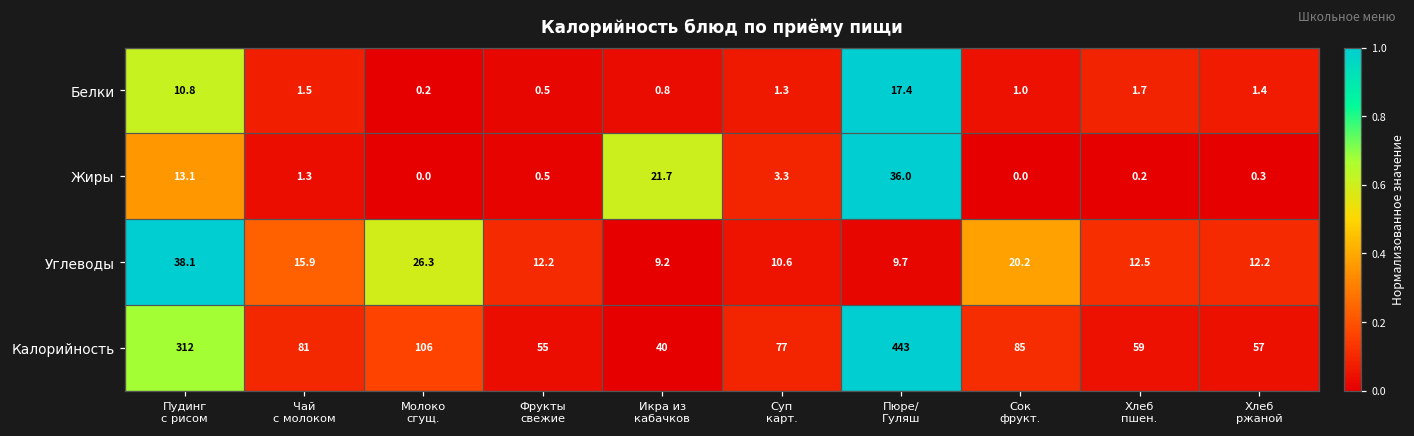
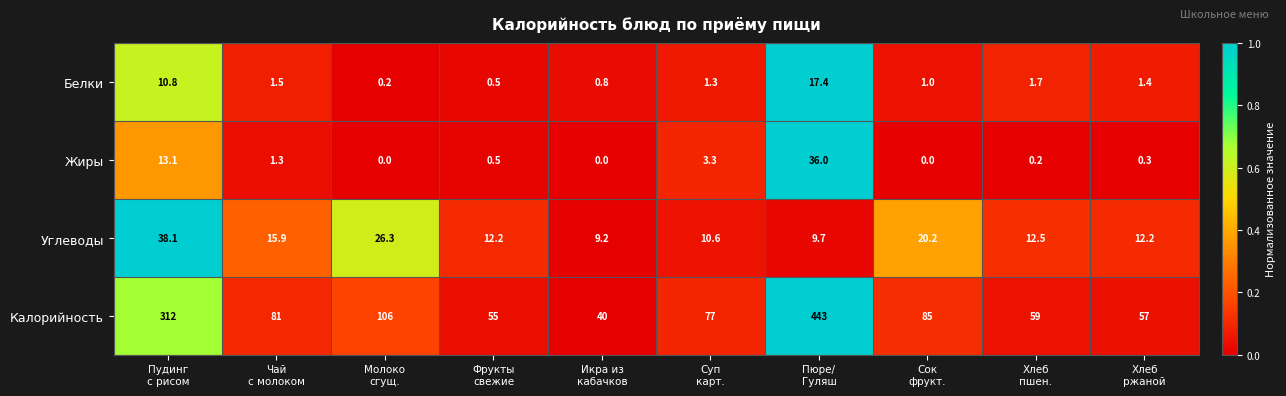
  {
    "Белки": {
      "Пудинг с рисом": 10.8,
      "Чай с молоком": 1.5,
      "Молоко сгущ.": 0.2,
      "Фрукты свежие": 0.5,
      "Икра из кабачков": 0.8,
      "Суп карт.": 1.3,
      "Пюре/ Гуляш": 17.4,
      "Сок фрукт.": 1.0,
      "Хлеб пшен.": 1.7,
      "Хлеб ржаной": 1.4
    },
    "Жиры": {
      "Пудинг с рисом": 13.1,
      "Чай с молоком": 1.3,
      "Молоко сгущ.": 0.0,
      "Фрукты свежие": 0.5,
-     "Икра из кабачков": 21.7,
+     "Икра из кабачков": 0.0,
      "Суп карт.": 3.3,
      "Пюре/ Гуляш": 36.0,
      "Сок фрукт.": 0.0,
      "Хлеб пшен.": 0.2,
      "Хлеб ржаной": 0.3
    },
    "Углеводы": {
      "Пудинг с рисом": 38.1,
      "Чай с молоком": 15.9,
      "Молоко сгущ.": 26.3,
      "Фрукты свежие": 12.2,
      "Икра из кабачков": 9.2,
      "Суп карт.": 10.6,
      "Пюре/ Гуляш": 9.7,
      "Сок фрукт.": 20.2,
      "Хлеб пшен.": 12.5,
      "Хлеб ржаной": 12.2
    },
    "Калорийность": {
      "Пудинг с рисом": 312,
      "Чай с молоком": 81,
      "Молоко сгущ.": 106,
      "Фрукты свежие": 55,
      "Икра из кабачков": 40,
      "Суп карт.": 77,
      "Пюре/ Гуляш": 443,
      "Сок фрукт.": 85,
      "Хлеб пшен.": 59,
      "Хлеб ржаной": 57
    }
  }
